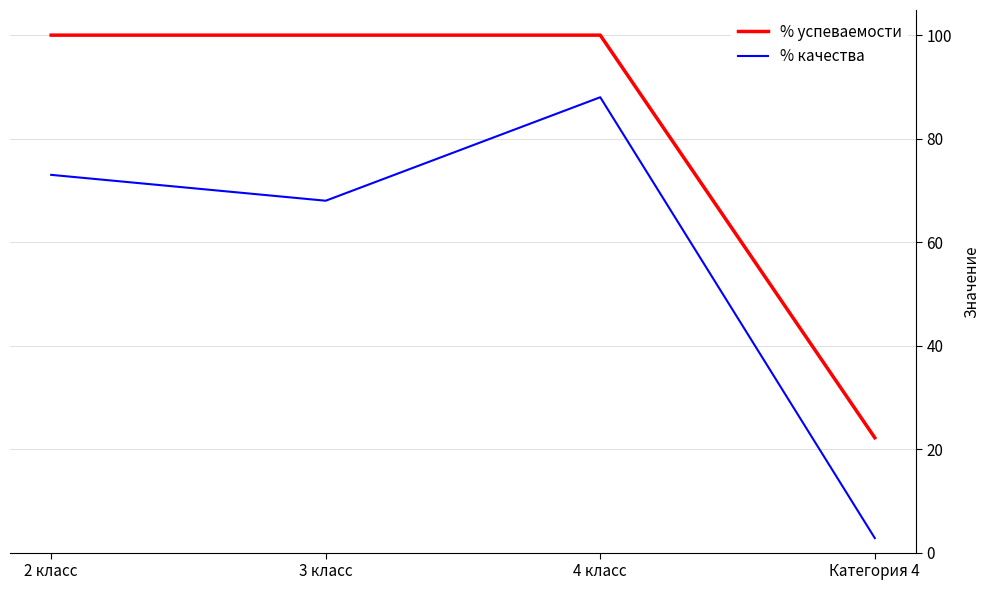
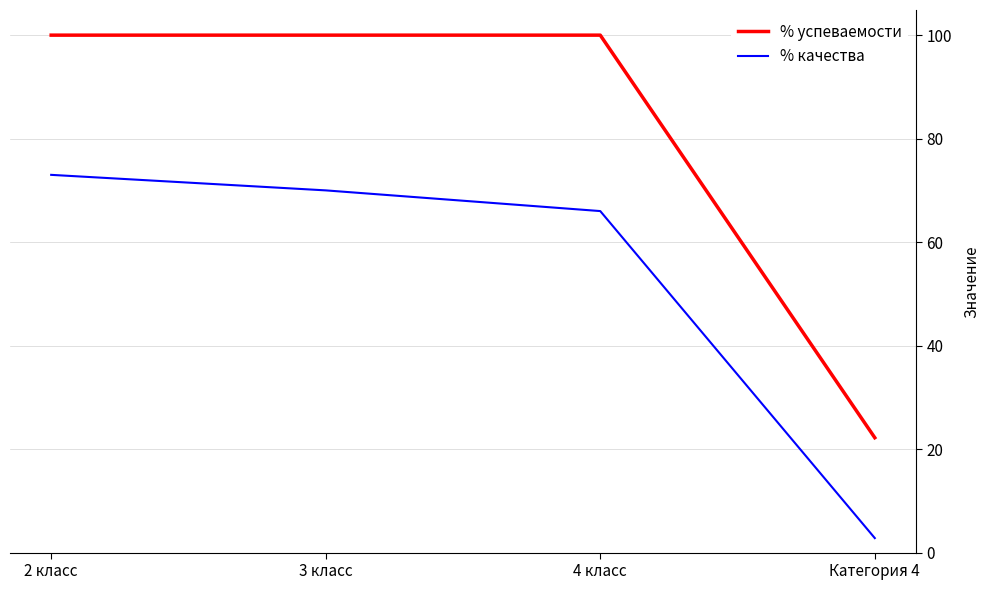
  {
    "% успеваемости": {
      "2 класс": 100,
      "3 класс": 100,
      "4 класс": 100,
      "Категория 4": 22
    },
    "% качества": {
      "2 класс": 73,
-     "3 класс": 68,
-     "4 класс": 88,
+     "3 класс": 70,
+     "4 класс": 66,
      "Категория 4": 3
    }
  }
